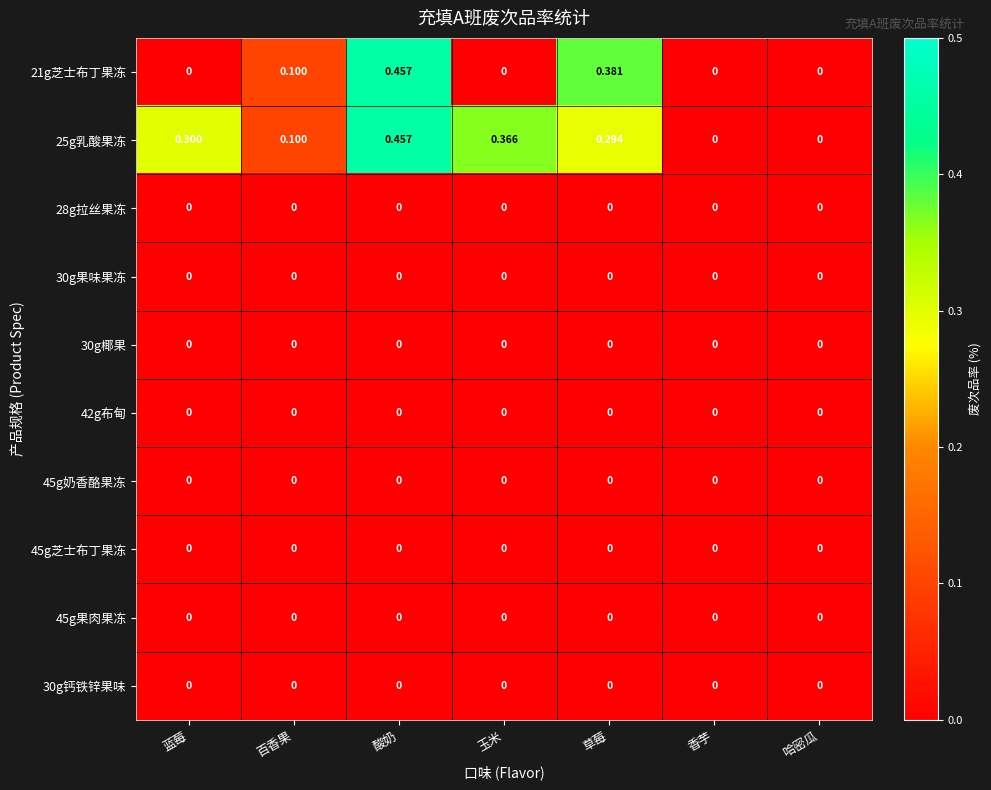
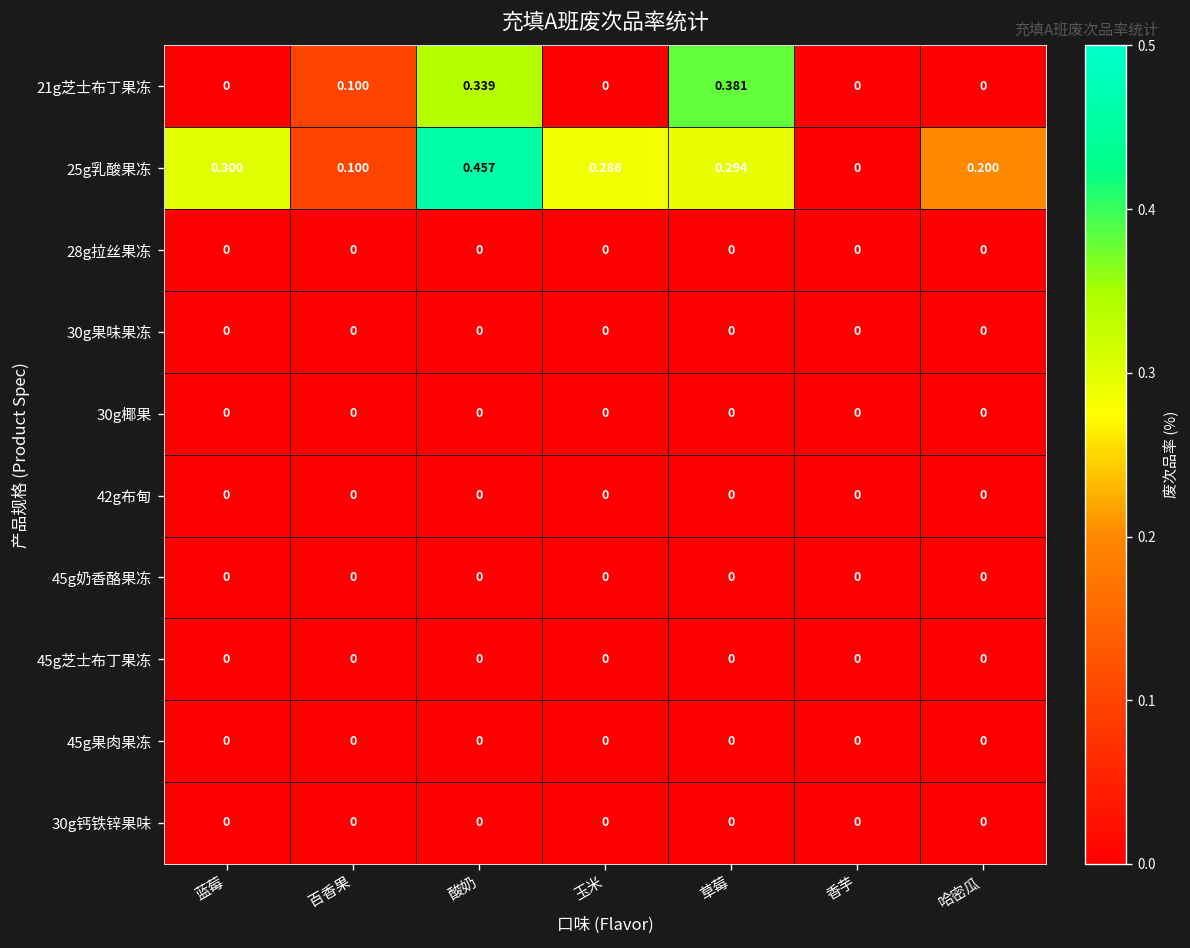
  {
    "21g芝士布丁果冻": {
      "蓝莓": 0,
      "百香果": 0.100,
-     "酸奶": 0.457,
+     "酸奶": 0.339,
      "玉米": 0,
      "草莓": 0.381,
      "香芋": 0,
      "哈密瓜": 0
    },
    "25g乳酸果冻": {
      "蓝莓": 0.300,
      "百香果": 0.100,
      "酸奶": 0.457,
-     "玉米": 0.366,
+     "玉米": 0.286,
      "草莓": 0.294,
      "香芋": 0,
-     "哈密瓜": 0
+     "哈密瓜": 0.200
    },
    "28g拉丝果冻": {
      "蓝莓": 0,
      "百香果": 0,
      "酸奶": 0,
      "玉米": 0,
      "草莓": 0,
      "香芋": 0,
      "哈密瓜": 0
    },
    "30g果味果冻": {
      "蓝莓": 0,
      "百香果": 0,
      "酸奶": 0,
      "玉米": 0,
      "草莓": 0,
      "香芋": 0,
      "哈密瓜": 0
    },
    "30g椰果": {
      "蓝莓": 0,
      "百香果": 0,
      "酸奶": 0,
      "玉米": 0,
      "草莓": 0,
      "香芋": 0,
      "哈密瓜": 0
    },
    "42g布甸": {
      "蓝莓": 0,
      "百香果": 0,
      "酸奶": 0,
      "玉米": 0,
      "草莓": 0,
      "香芋": 0,
      "哈密瓜": 0
    },
    "45g奶香酪果冻": {
      "蓝莓": 0,
      "百香果": 0,
      "酸奶": 0,
      "玉米": 0,
      "草莓": 0,
      "香芋": 0,
      "哈密瓜": 0
    },
    "45g芝士布丁果冻": {
      "蓝莓": 0,
      "百香果": 0,
      "酸奶": 0,
      "玉米": 0,
      "草莓": 0,
      "香芋": 0,
      "哈密瓜": 0
    },
    "45g果肉果冻": {
      "蓝莓": 0,
      "百香果": 0,
      "酸奶": 0,
      "玉米": 0,
      "草莓": 0,
      "香芋": 0,
      "哈密瓜": 0
    },
    "30g钙铁锌果味": {
      "蓝莓": 0,
      "百香果": 0,
      "酸奶": 0,
      "玉米": 0,
      "草莓": 0,
      "香芋": 0,
      "哈密瓜": 0
    }
  }
